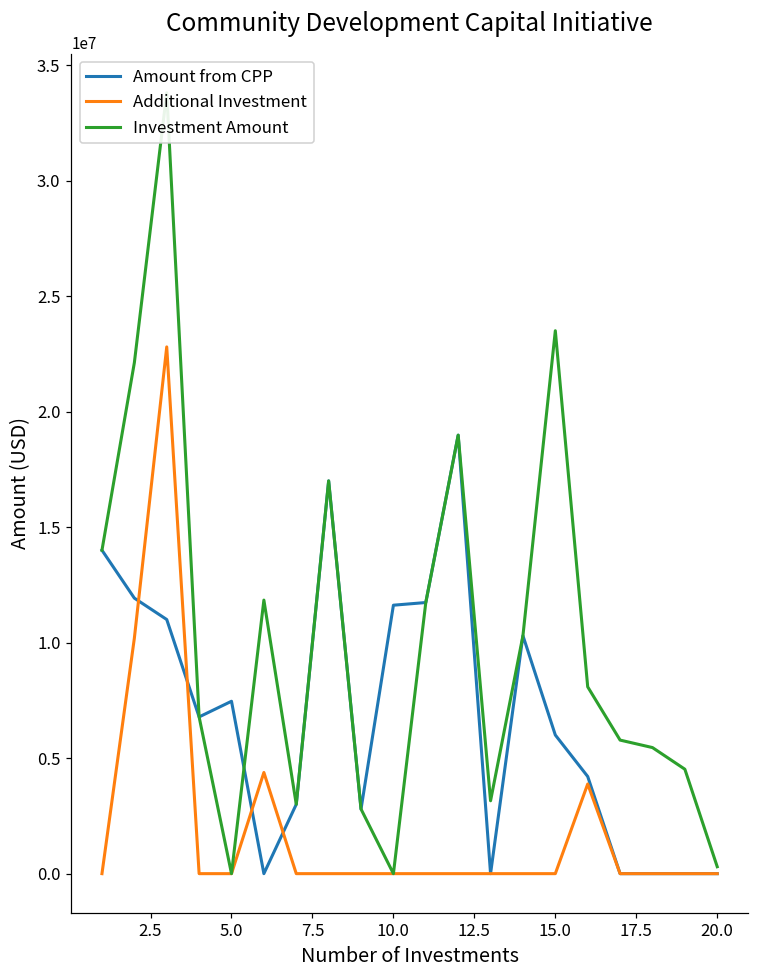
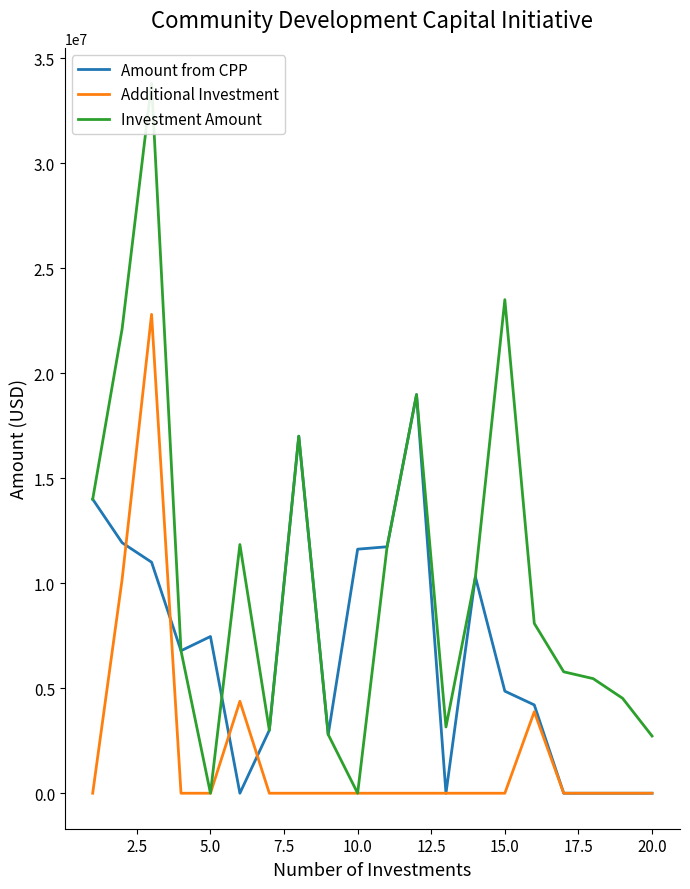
  {
    "Amount from CPP": {
      "5.0": 7500000,
      "10.0": 11600000,
-     "15.0": 6000000
+     "15.0": 4900000
    },
    "Additional Investment": {
      "15.0": 0
    },
    "Investment Amount": {
      "15.0": 23500000,
-     "20.0": 300000
+     "20.0": 2700000
    }
  }
